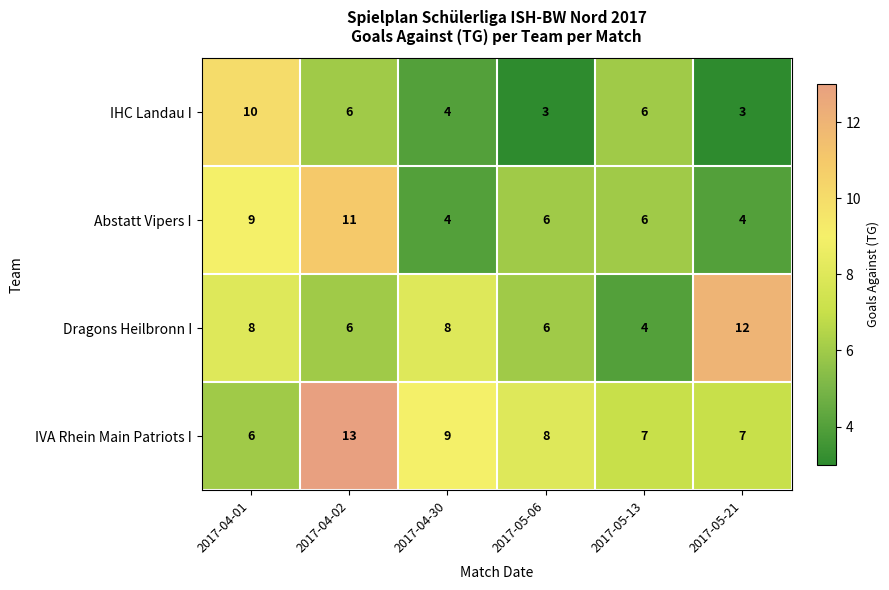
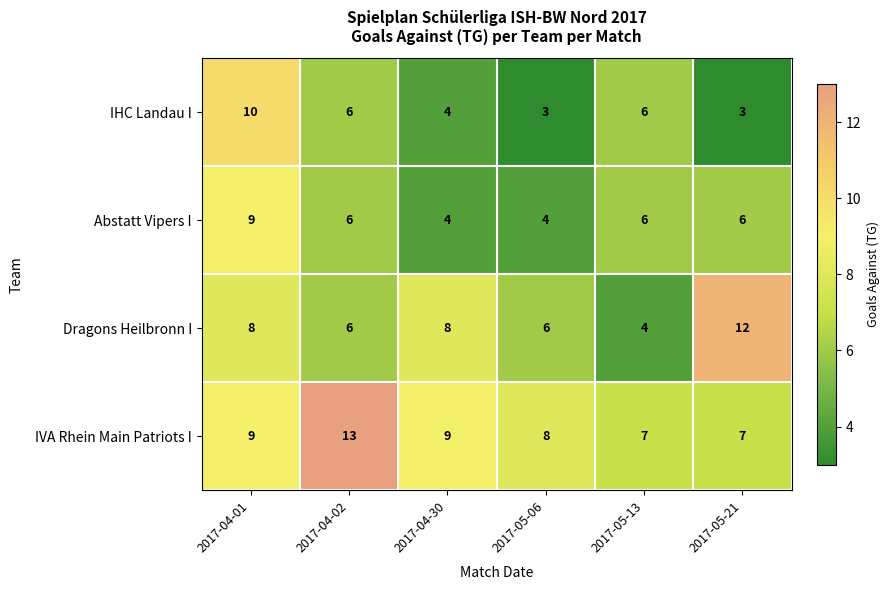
  {
    "IHC Landau I": {
      "2017-04-01": 10,
      "2017-04-02": 6,
      "2017-04-30": 4,
      "2017-05-06": 3,
      "2017-05-13": 6,
      "2017-05-21": 3
    },
    "Abstatt Vipers I": {
      "2017-04-01": 9,
-     "2017-04-02": 11,
+     "2017-04-02": 6,
      "2017-04-30": 4,
-     "2017-05-06": 6,
+     "2017-05-06": 4,
      "2017-05-13": 6,
-     "2017-05-21": 4
+     "2017-05-21": 6
    },
    "Dragons Heilbronn I": {
      "2017-04-01": 8,
      "2017-04-02": 6,
      "2017-04-30": 8,
      "2017-05-06": 6,
      "2017-05-13": 4,
      "2017-05-21": 12
    },
    "IVA Rhein Main Patriots I": {
-     "2017-04-01": 6,
+     "2017-04-01": 9,
      "2017-04-02": 13,
      "2017-04-30": 9,
      "2017-05-06": 8,
      "2017-05-13": 7,
      "2017-05-21": 7
    }
  }
